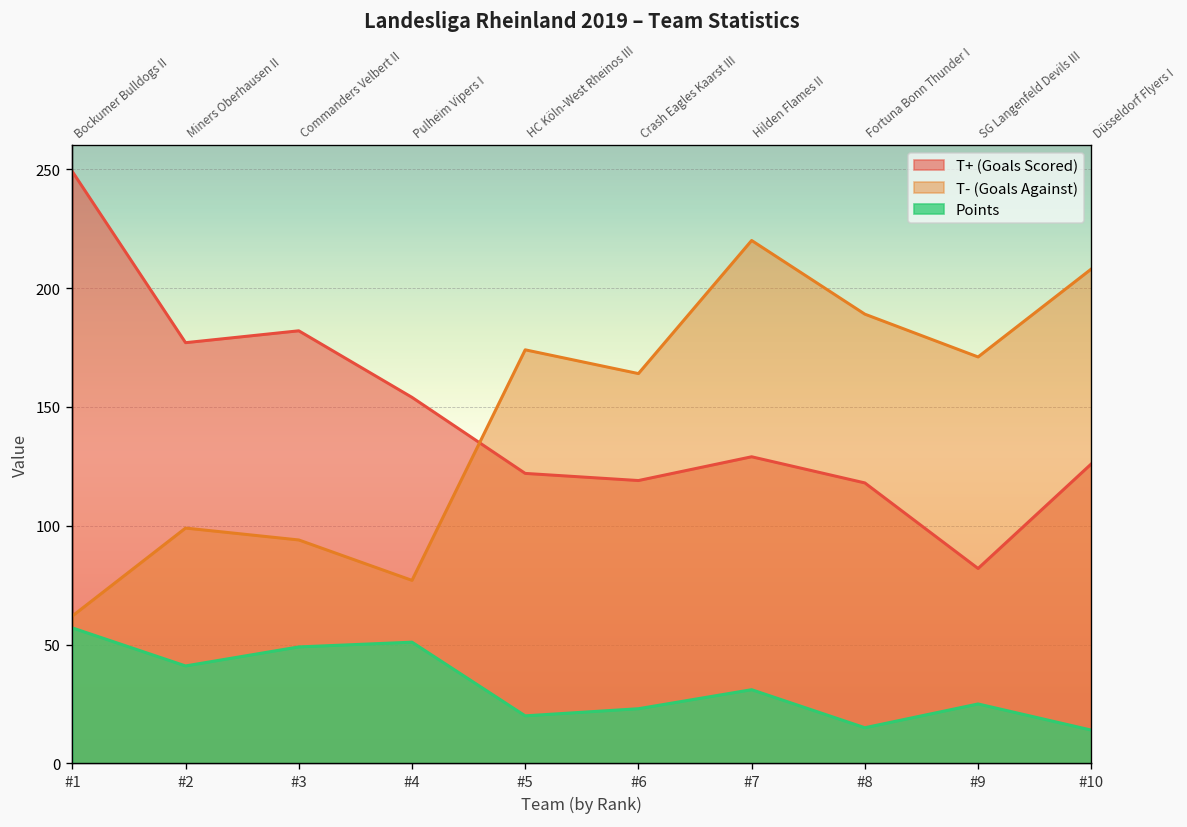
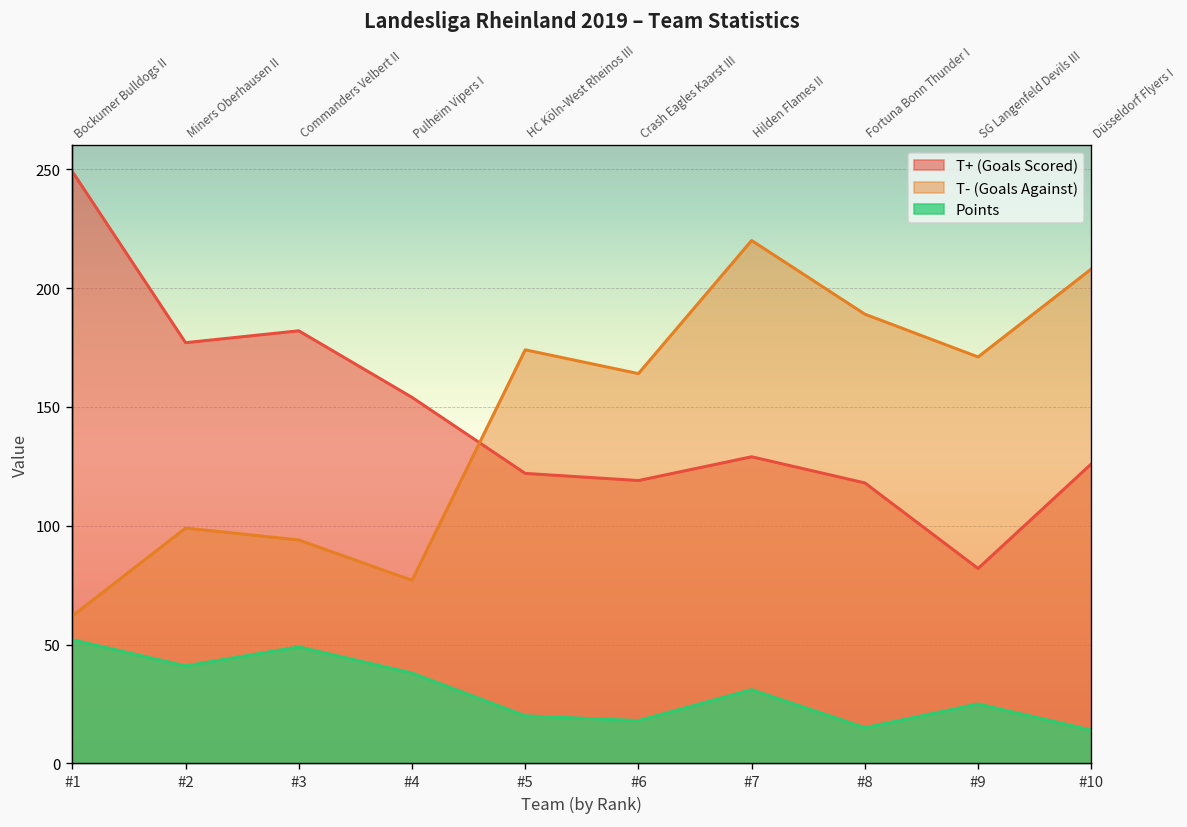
  {
    "Points": {
-     "#1": 57,
+     "#1": 52,
      "#2": 41,
      "#3": 49,
-     "#4": 51,
+     "#4": 38,
      "#5": 20,
-     "#6": 23,
+     "#6": 18,
      "#7": 31,
      "#8": 15,
      "#9": 25,
      "#10": 14
    }
  }
